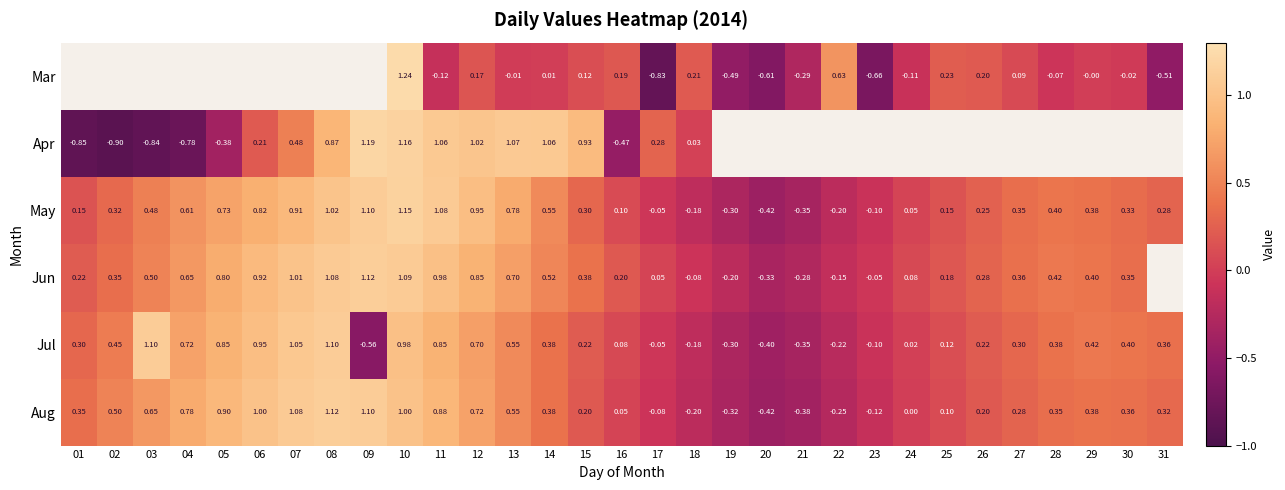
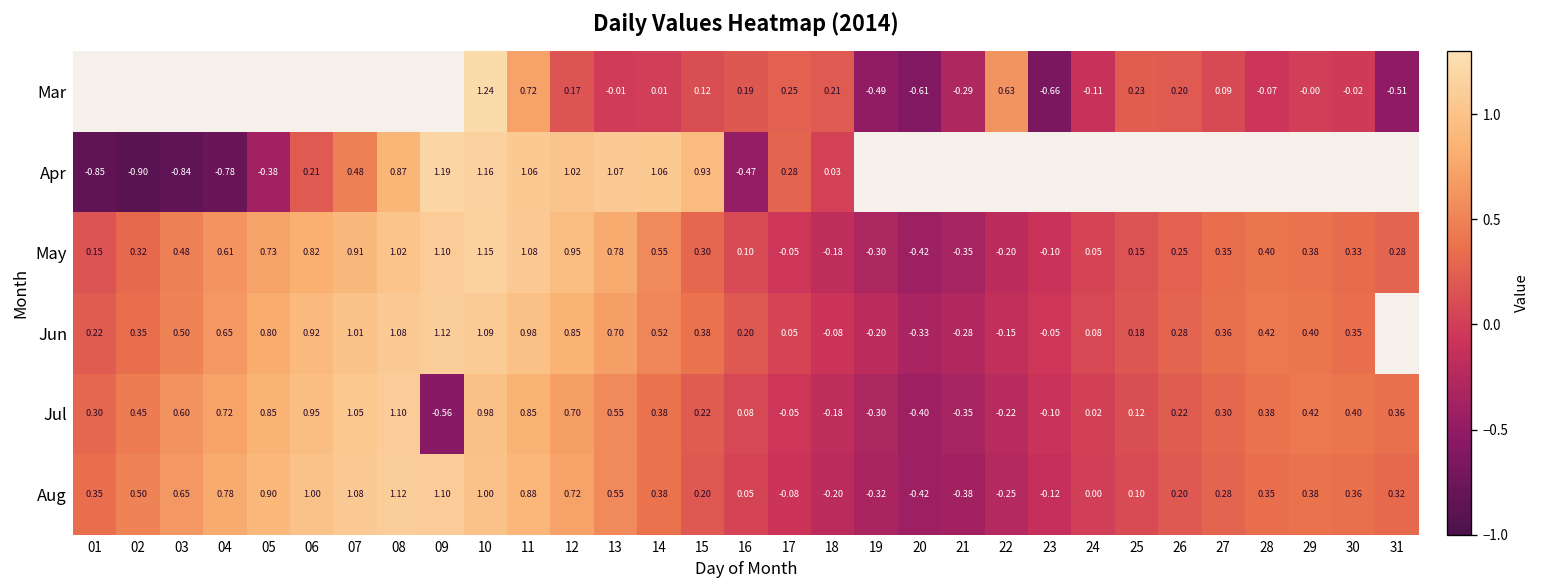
  {
    "Mar": {
      "10": 1.24,
-     "11": -0.12,
+     "11": 0.72,
      "12": 0.17,
      "13": -0.01,
      "14": 0.01,
      "15": 0.12,
      "16": 0.19,
-     "17": -0.83,
+     "17": 0.25,
      "18": 0.21,
      "19": -0.49,
      "20": -0.61,
      "21": -0.29,
      "22": 0.63,
      "23": -0.66,
      "24": -0.11,
      "25": 0.23,
      "26": 0.20,
      "27": 0.09,
      "28": -0.07,
      "29": -0.00,
      "30": -0.02,
      "31": -0.51
    },
    "Apr": {
      "01": -0.85,
      "02": -0.90,
      "03": -0.84,
      "04": -0.78,
      "05": -0.38,
      "06": 0.21,
      "07": 0.48,
      "08": 0.87,
      "09": 1.19,
      "10": 1.16,
      "11": 1.06,
      "12": 1.02,
      "13": 1.07,
      "14": 1.06,
      "15": 0.93,
      "16": -0.47,
      "17": 0.28,
      "18": 0.03
    },
    "May": {
      "01": 0.15,
      "02": 0.32,
      "03": 0.48,
      "04": 0.61,
      "05": 0.73,
      "06": 0.82,
      "07": 0.91,
      "08": 1.02,
      "09": 1.10,
      "10": 1.15,
      "11": 1.08,
      "12": 0.95,
      "13": 0.78,
      "14": 0.55,
      "15": 0.30,
      "16": 0.10,
      "17": -0.05,
      "18": -0.18,
      "19": -0.30,
      "20": -0.42,
      "21": -0.35,
      "22": -0.20,
      "23": -0.10,
      "24": 0.05,
      "25": 0.15,
      "26": 0.25,
      "27": 0.35,
      "28": 0.40,
      "29": 0.38,
      "30": 0.33,
      "31": 0.28
    },
    "Jun": {
      "01": 0.22,
      "02": 0.35,
      "03": 0.50,
      "04": 0.65,
      "05": 0.80,
      "06": 0.92,
      "07": 1.01,
      "08": 1.08,
      "09": 1.12,
      "10": 1.09,
      "11": 0.98,
      "12": 0.85,
      "13": 0.70,
      "14": 0.52,
      "15": 0.38,
      "16": 0.20,
      "17": 0.05,
      "18": -0.08,
      "19": -0.20,
      "20": -0.33,
      "21": -0.28,
      "22": -0.15,
      "23": -0.05,
      "24": 0.08,
      "25": 0.18,
      "26": 0.28,
      "27": 0.36,
      "28": 0.42,
      "29": 0.40,
      "30": 0.35
    },
    "Jul": {
      "01": 0.30,
      "02": 0.45,
-     "03": 1.10,
+     "03": 0.60,
      "04": 0.72,
      "05": 0.85,
      "06": 0.95,
      "07": 1.05,
      "08": 1.10,
      "09": -0.56,
      "10": 0.98,
      "11": 0.85,
      "12": 0.70,
      "13": 0.55,
      "14": 0.38,
      "15": 0.22,
      "16": 0.08,
      "17": -0.05,
      "18": -0.18,
      "19": -0.30,
      "20": -0.40,
      "21": -0.35,
      "22": -0.22,
      "23": -0.10,
      "24": 0.02,
      "25": 0.12,
      "26": 0.22,
      "27": 0.30,
      "28": 0.38,
      "29": 0.42,
      "30": 0.40,
      "31": 0.36
    },
    "Aug": {
      "01": 0.35,
      "02": 0.50,
      "03": 0.65,
      "04": 0.78,
      "05": 0.90,
      "06": 1.00,
      "07": 1.08,
      "08": 1.12,
      "09": 1.10,
      "10": 1.00,
      "11": 0.88,
      "12": 0.72,
      "13": 0.55,
      "14": 0.38,
      "15": 0.20,
      "16": 0.05,
      "17": -0.08,
      "18": -0.20,
      "19": -0.32,
      "20": -0.42,
      "21": -0.38,
      "22": -0.25,
      "23": -0.12,
      "24": 0.00,
      "25": 0.10,
      "26": 0.20,
      "27": 0.28,
      "28": 0.35,
      "29": 0.38,
      "30": 0.36,
      "31": 0.32
    }
  }
